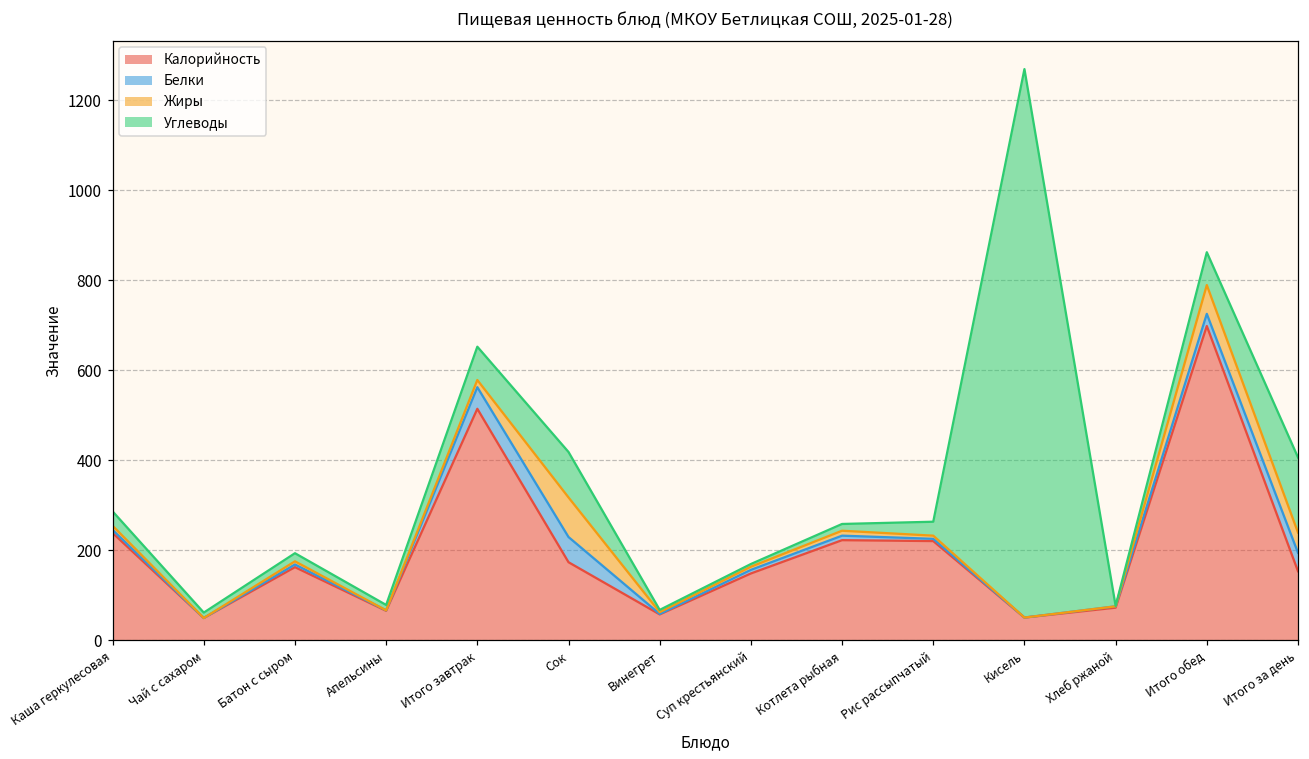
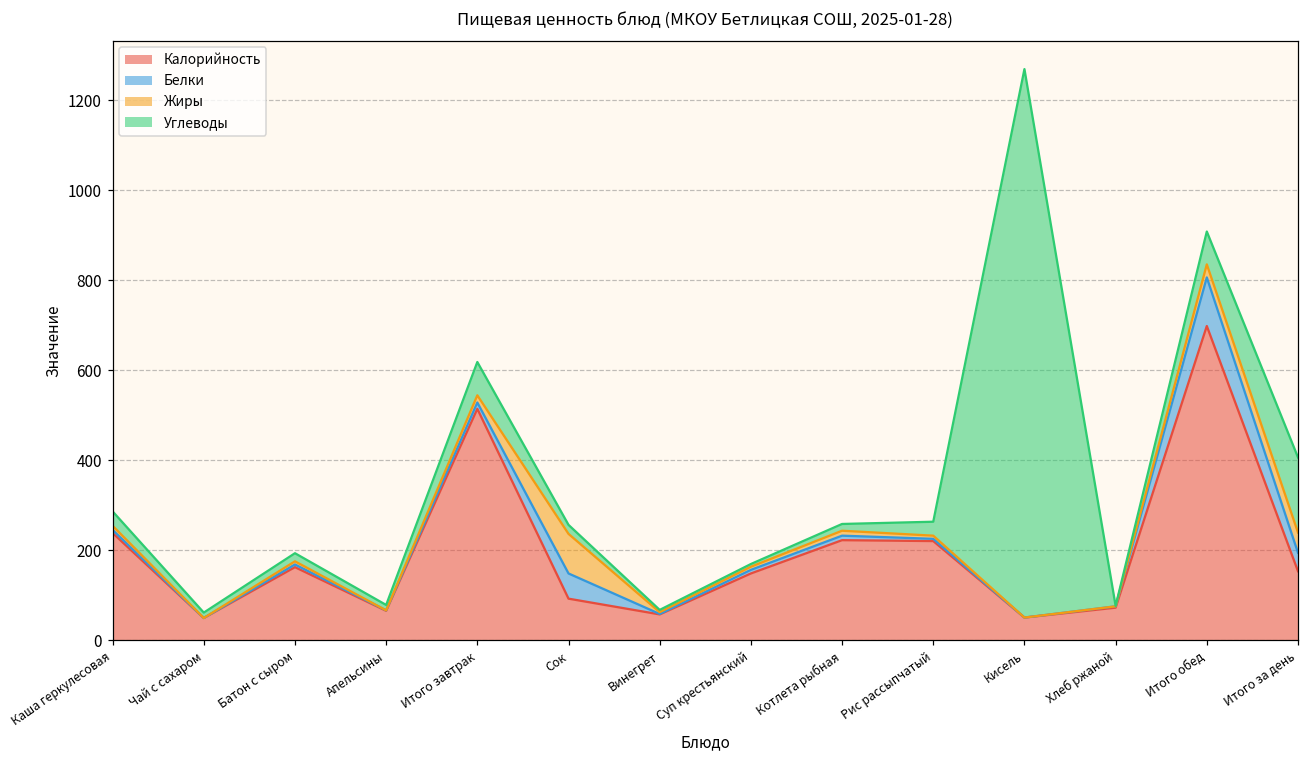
  {
    "Калорийность": {
      "Каша геркулесовая": 240,
      "Итого завтрак": 510,
-     "Сок": 170,
+     "Сок": 90,
      "Суп крестьянский": 150,
      "Котлета рыбная": 220,
      "Итого обед": 700,
      "Итого за день": 150
    },
    "Белки": {
      "Каша геркулесовая": 10,
-     "Итого завтрак": 50,
+     "Итого завтрак": 10,
      "Сок": 60,
      "Суп крестьянский": 10,
      "Котлета рыбная": 10,
-     "Итого обед": 30,
+     "Итого обед": 110,
      "Итого за день": 40
    },
    "Жиры": {
      "Каша геркулесовая": 10,
      "Батон с сыром": 10,
      "Итого завтрак": 20,
      "Сок": 90,
      "Котлета рыбная": 10,
      "Рис рассыпчатый": 10,
-     "Итого обед": 60,
+     "Итого обед": 30,
      "Итого за день": 50
    },
    "Углеводы": {
      "Каша геркулесовая": 30,
      "Чай с сахаром": 10,
      "Батон с сыром": 20,
      "Апельсины": 10,
      "Итого завтрак": 70,
-     "Сок": 100,
+     "Сок": 20,
      "Котлета рыбная": 20,
      "Рис рассыпчатый": 30,
      "Кисель": 1220,
      "Итого обед": 70,
      "Итого за день": 170
    }
  }
